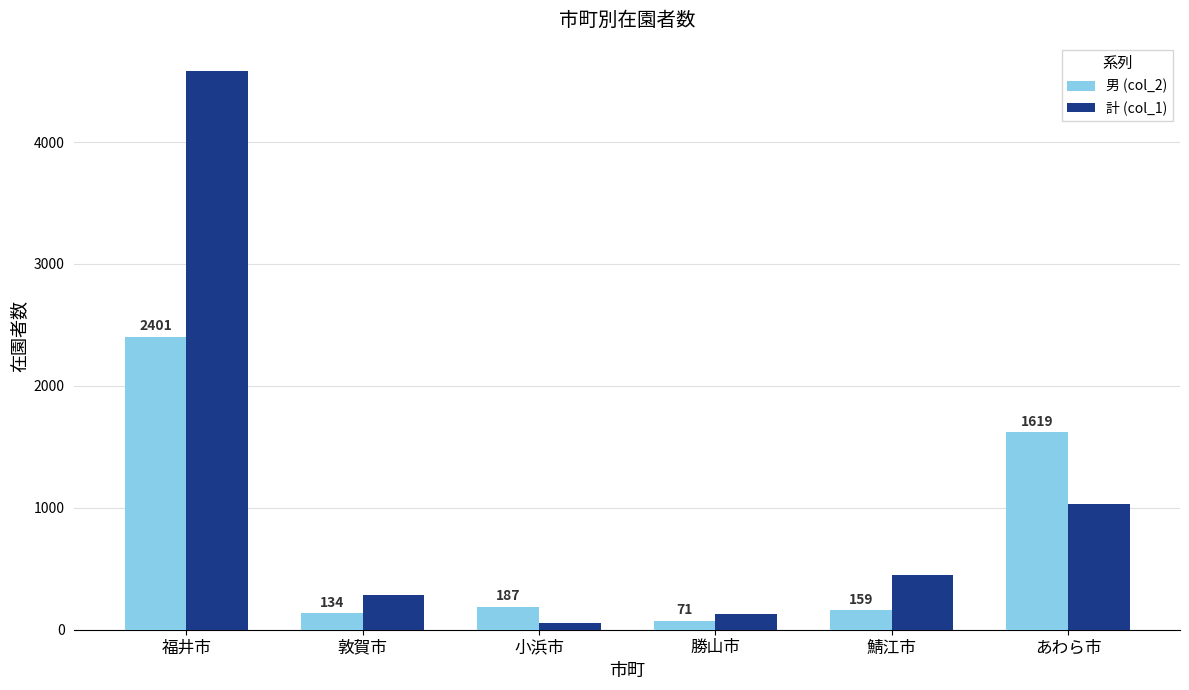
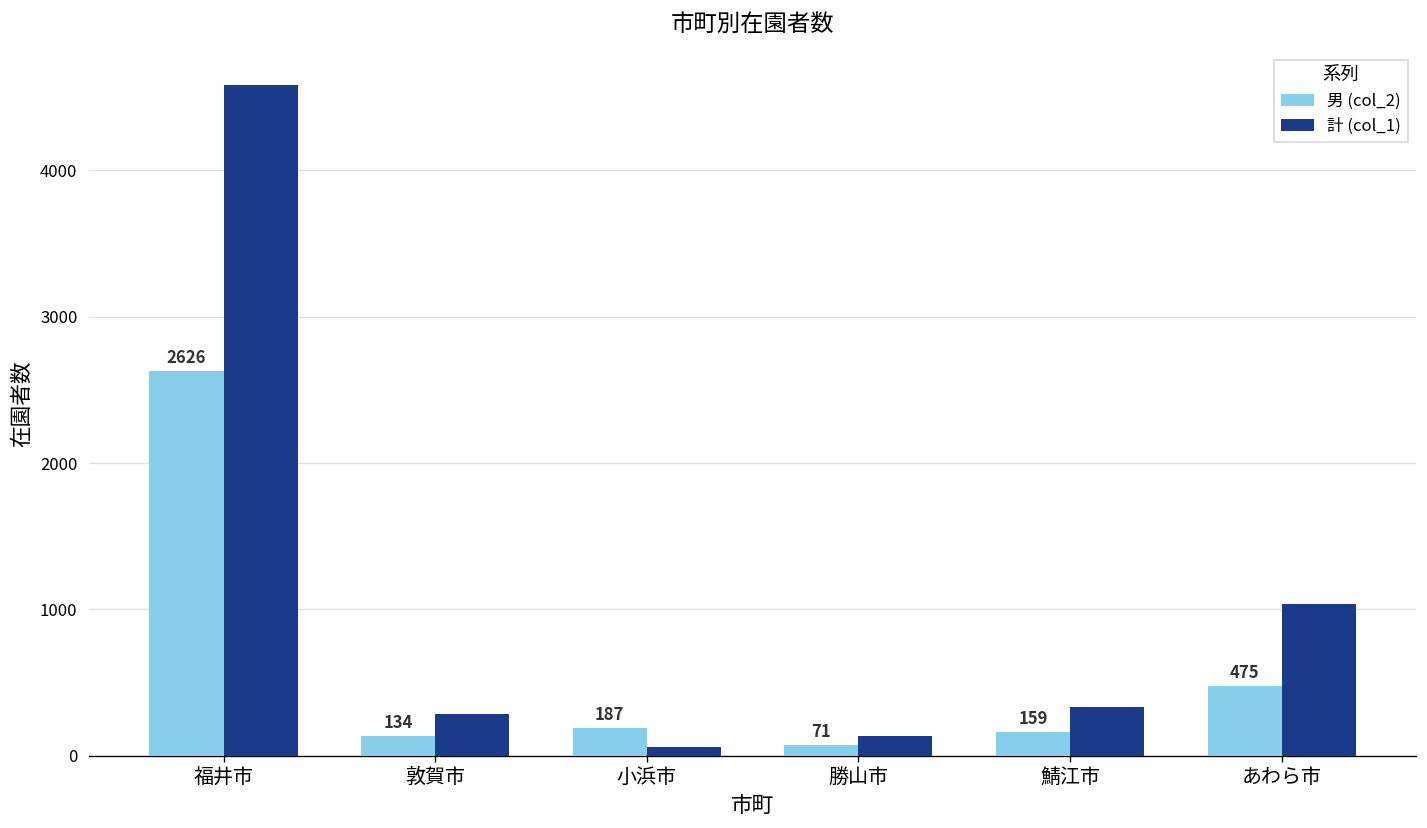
  {
    "男 (col_2)": {
-     "福井市": 2401,
+     "福井市": 2626,
      "敦賀市": 134,
      "小浜市": 187,
      "勝山市": 71,
      "鯖江市": 159,
-     "あわら市": 1619
+     "あわら市": 475
    },
    "計 (col_1)": {
      "福井市": 4590,
      "敦賀市": 290,
      "小浜市": 60,
      "勝山市": 130,
-     "鯖江市": 450,
+     "鯖江市": 340,
      "あわら市": 1030
    }
  }
